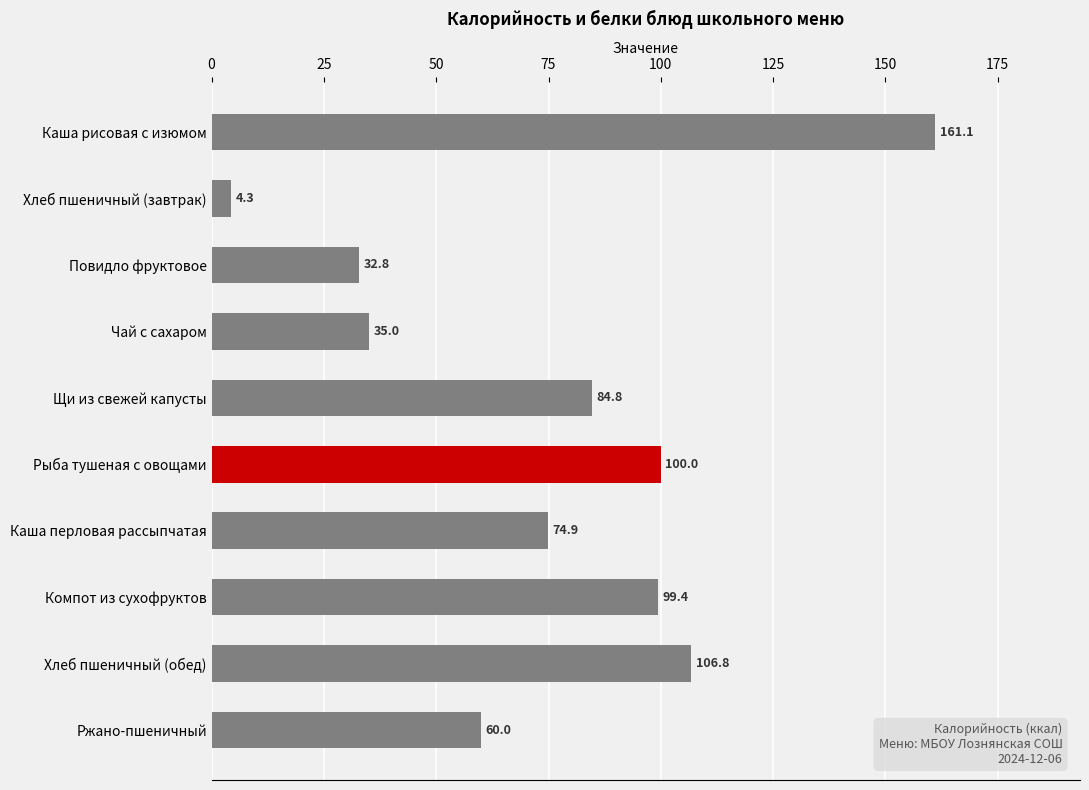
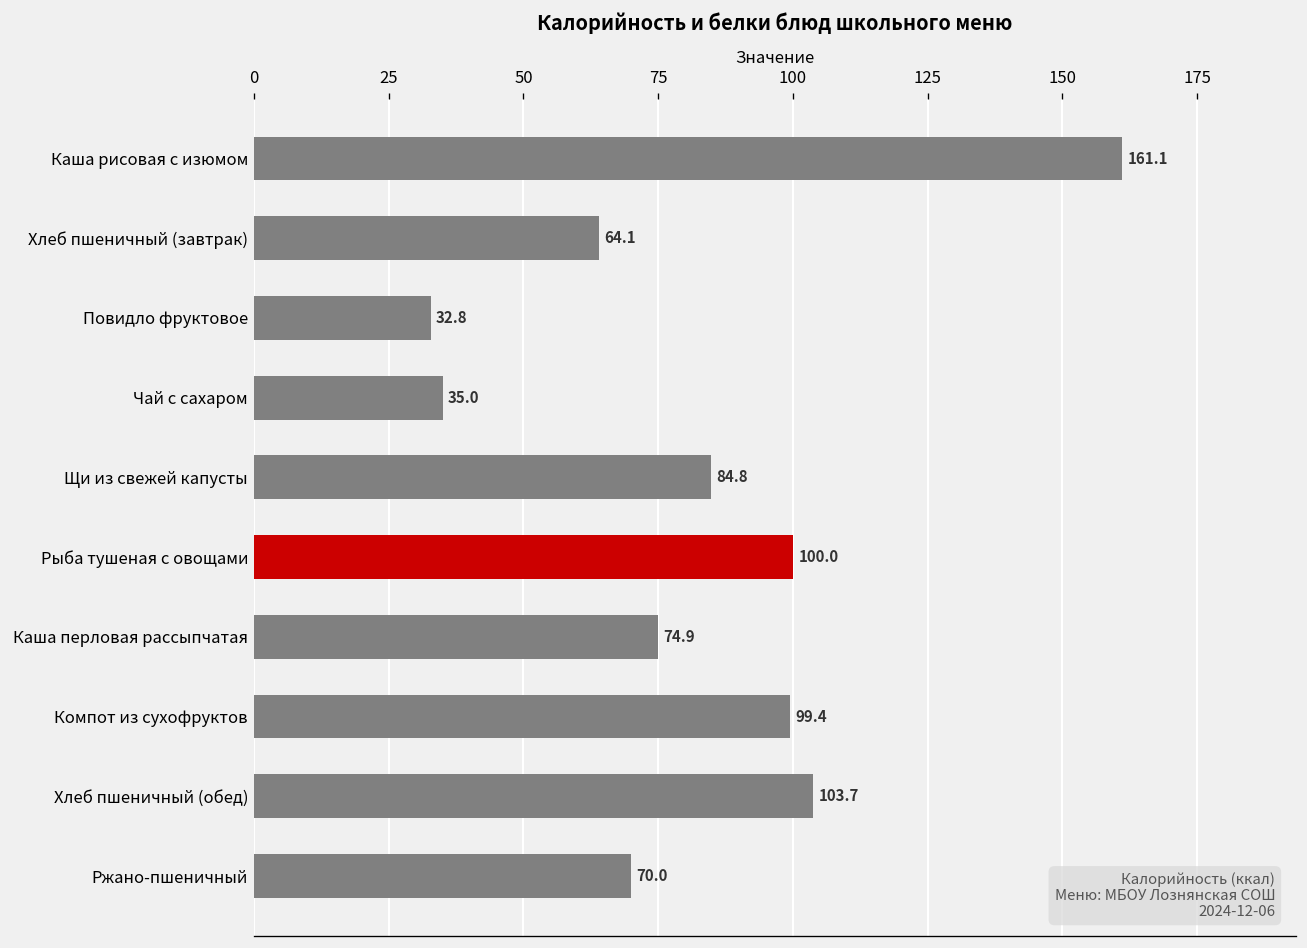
  {
    "Каша рисовая с изюмом": 161.1,
-   "Хлеб пшеничный (завтрак)": 4.3,
+   "Хлеб пшеничный (завтрак)": 64.1,
    "Повидло фруктовое": 32.8,
    "Чай с сахаром": 35.0,
    "Щи из свежей капусты": 84.8,
    "Рыба тушеная с овощами": 100.0,
    "Каша перловая рассыпчатая": 74.9,
    "Компот из сухофруктов": 99.4,
-   "Хлеб пшеничный (обед)": 106.8,
-   "Ржано-пшеничный": 60.0
+   "Хлеб пшеничный (обед)": 103.7,
+   "Ржано-пшеничный": 70.0
  }
